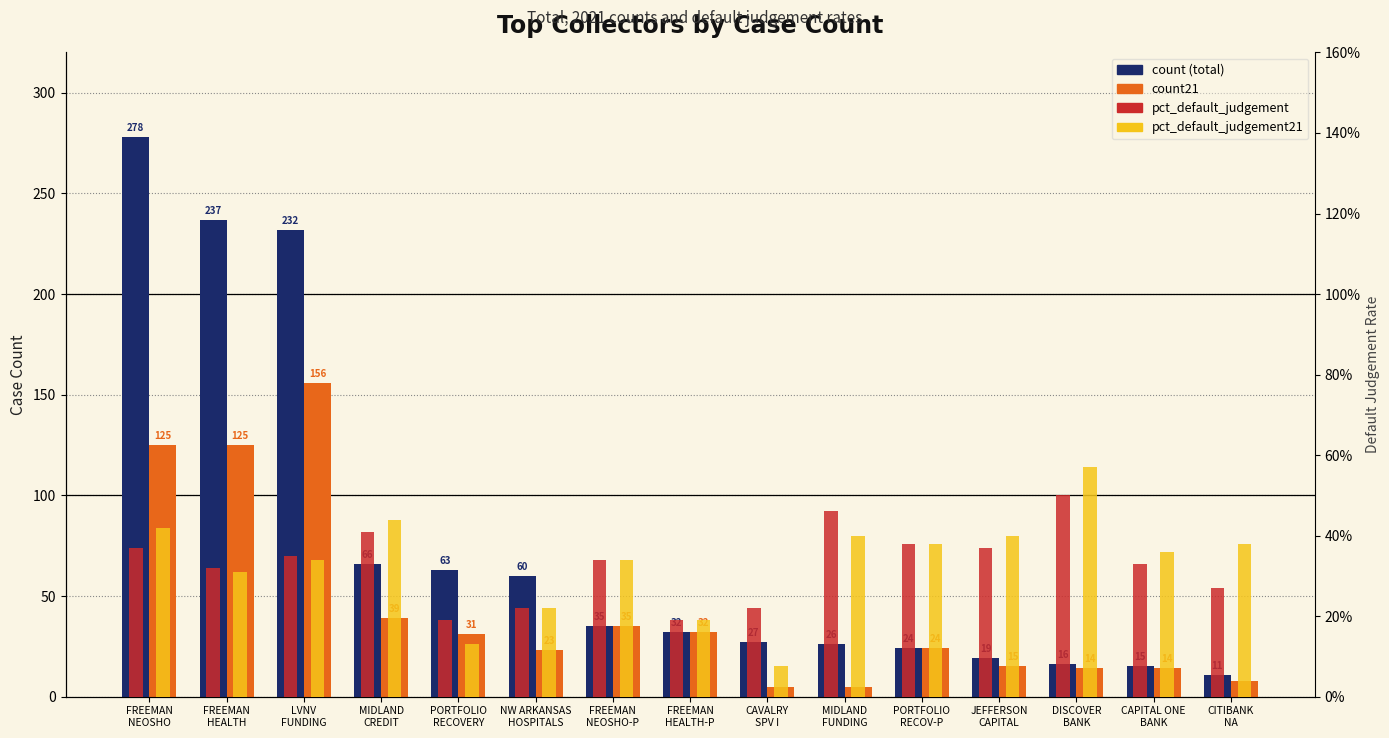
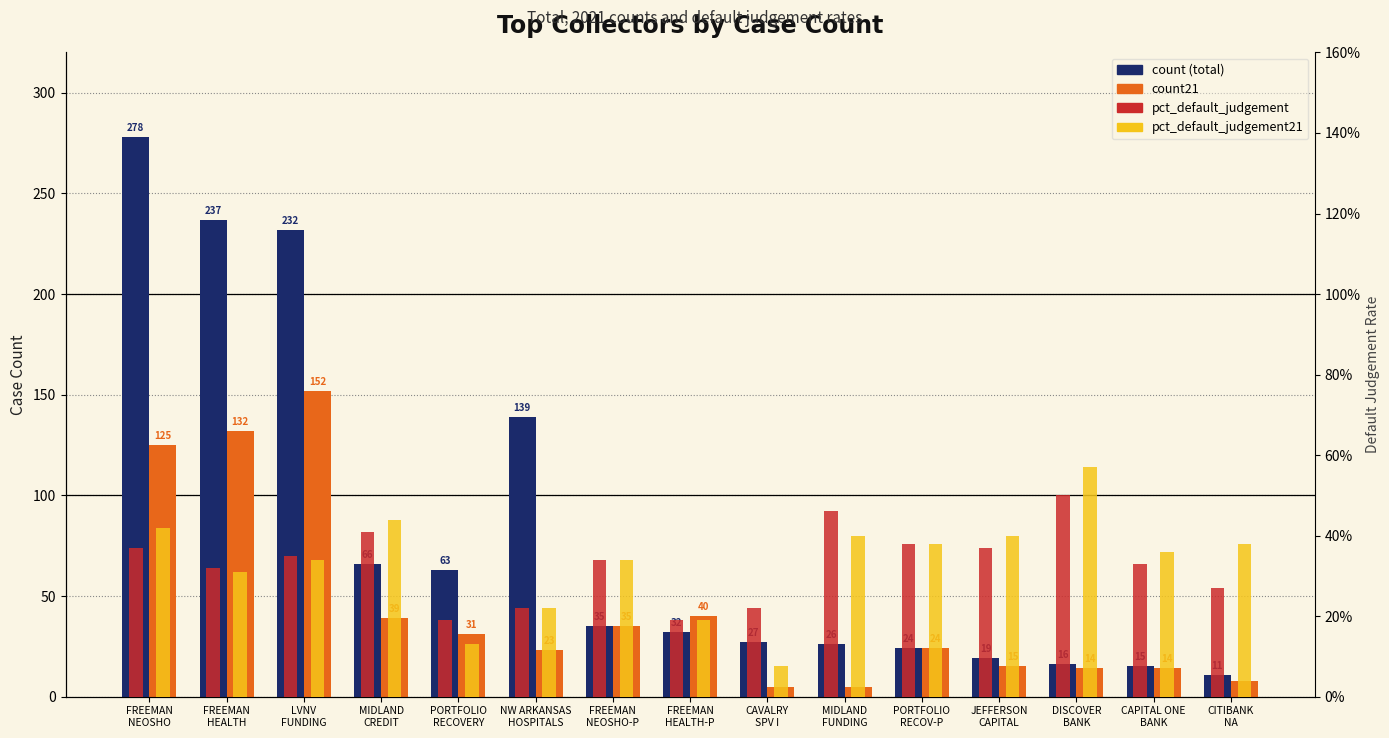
  {
    "count (total)": {
      "FREEMAN NEOSHO": 278,
      "FREEMAN HEALTH": 237,
      "LVNV FUNDING": 232,
      "PORTFOLIO RECOVERY": 63,
-     "NW ARKANSAS HOSPITALS": 60,
+     "NW ARKANSAS HOSPITALS": 139,
      "FREEMAN HEALTH-P": 32
    },
    "count21": {
      "FREEMAN NEOSHO": 125,
-     "FREEMAN HEALTH": 125,
-     "LVNV FUNDING": 156,
+     "FREEMAN HEALTH": 132,
+     "LVNV FUNDING": 152,
      "PORTFOLIO RECOVERY": 31,
-     "FREEMAN HEALTH-P": 32
+     "FREEMAN HEALTH-P": 40
    }
  }
